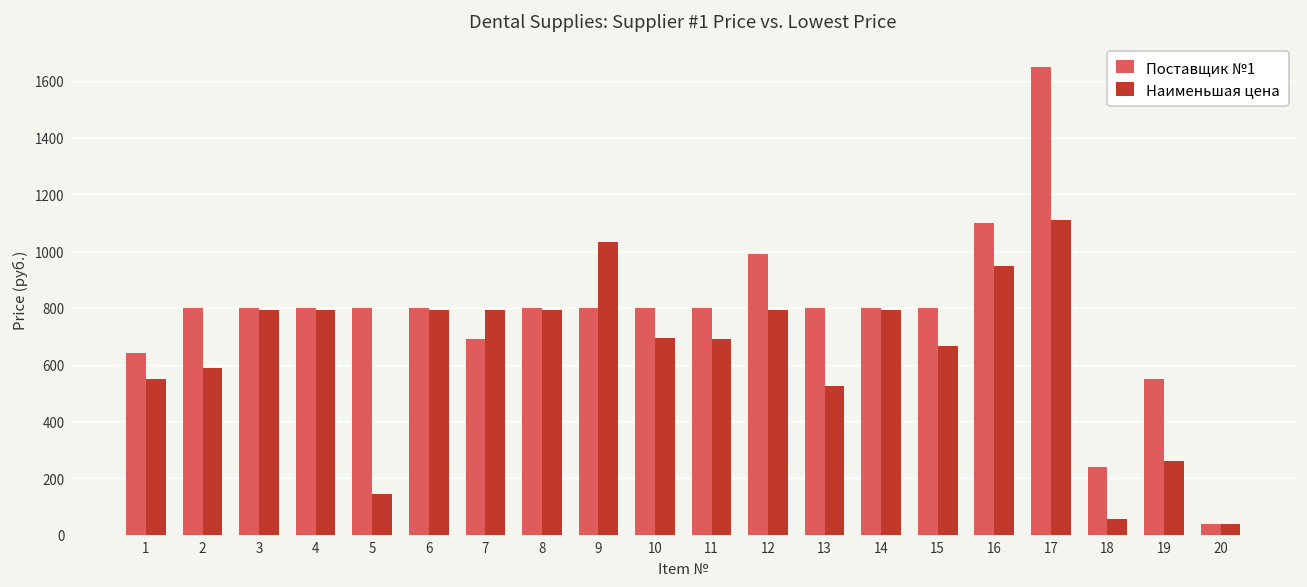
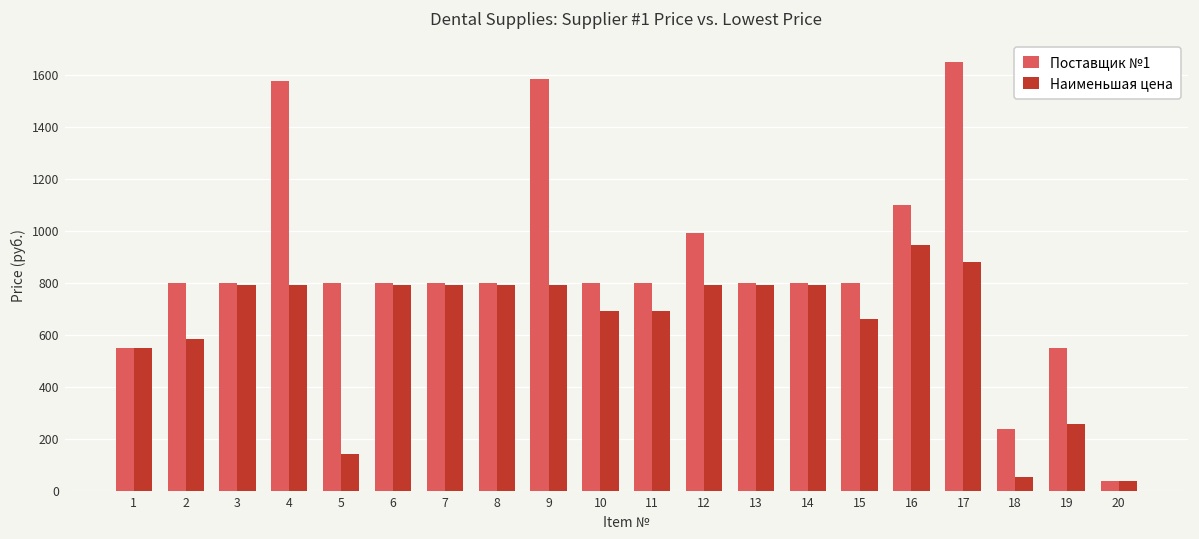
  {
    "Поставщик №1": {
-     "1": 640,
+     "1": 550,
      "2": 800,
      "3": 800,
-     "4": 800,
+     "4": 1580,
      "5": 800,
      "6": 800,
-     "7": 690,
+     "7": 800,
      "8": 800,
-     "9": 800,
+     "9": 1590,
      "10": 800,
      "11": 800,
      "12": 990,
      "13": 800,
      "14": 800,
      "15": 800,
      "16": 1100,
      "17": 1650,
      "18": 240,
      "19": 550,
      "20": 40
    },
    "Наименьшая цена": {
      "1": 550,
      "2": 590,
      "3": 790,
      "4": 790,
      "5": 140,
      "6": 790,
      "7": 790,
      "8": 790,
-     "9": 1030,
+     "9": 790,
      "10": 690,
      "11": 690,
      "12": 790,
-     "13": 520,
+     "13": 790,
      "14": 790,
      "15": 660,
      "16": 950,
-     "17": 1110,
+     "17": 880,
      "18": 60,
      "19": 260,
      "20": 40
    }
  }
